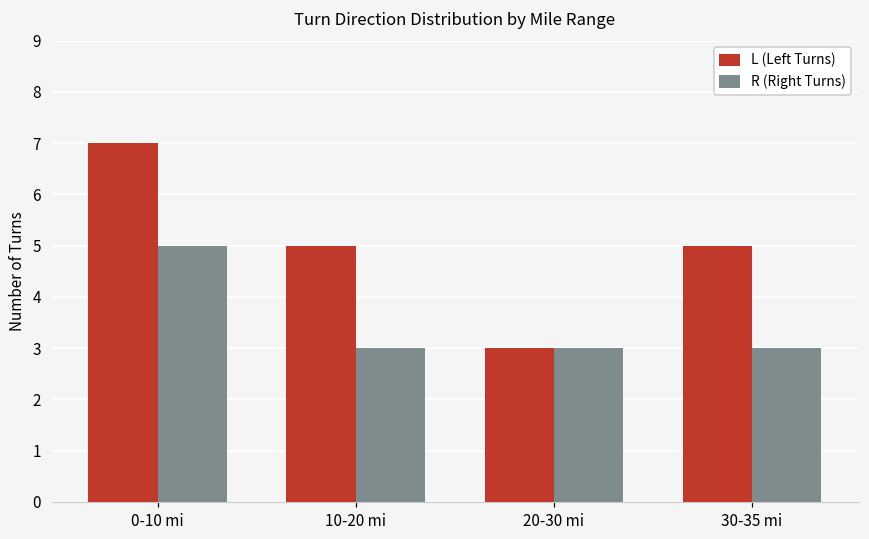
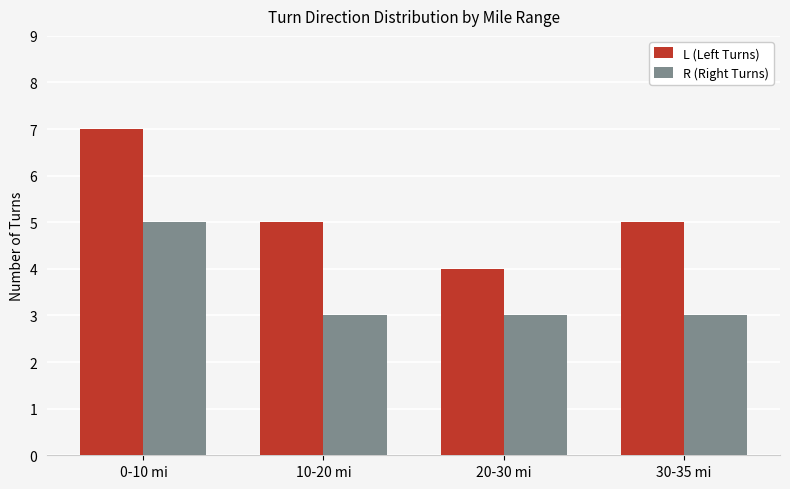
  {
    "L (Left Turns)": {
      "0-10 mi": 7,
      "10-20 mi": 5,
-     "20-30 mi": 3,
+     "20-30 mi": 4,
      "30-35 mi": 5
    },
    "R (Right Turns)": {
      "0-10 mi": 5,
      "10-20 mi": 3,
      "20-30 mi": 3,
      "30-35 mi": 3
    }
  }
